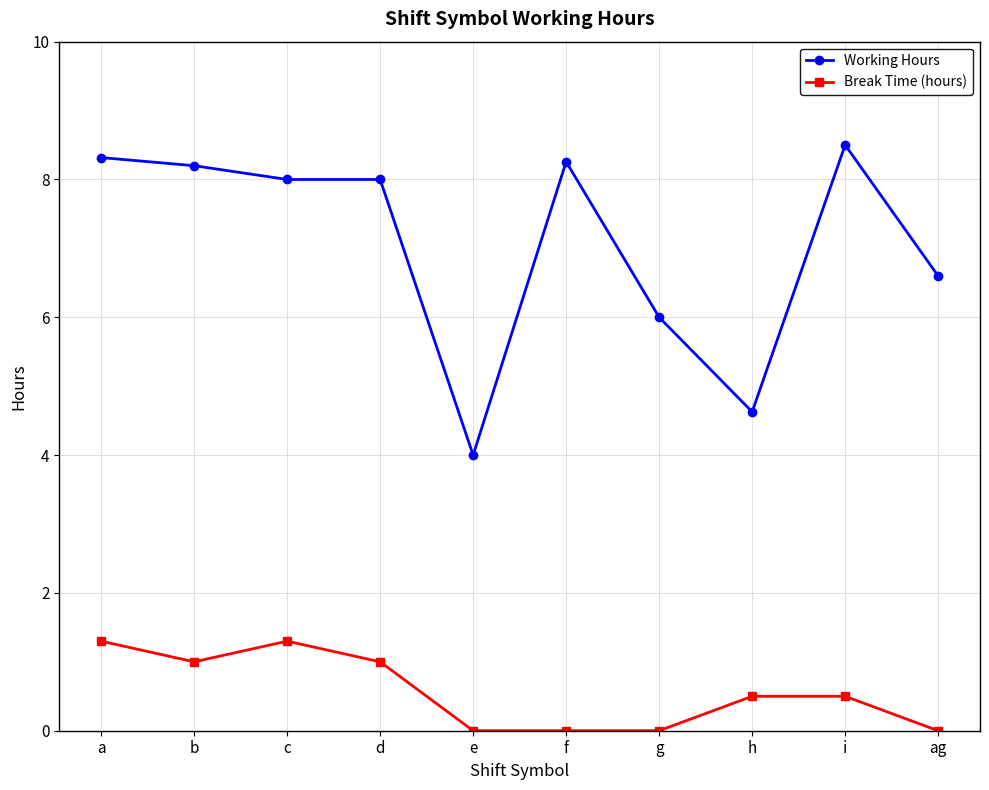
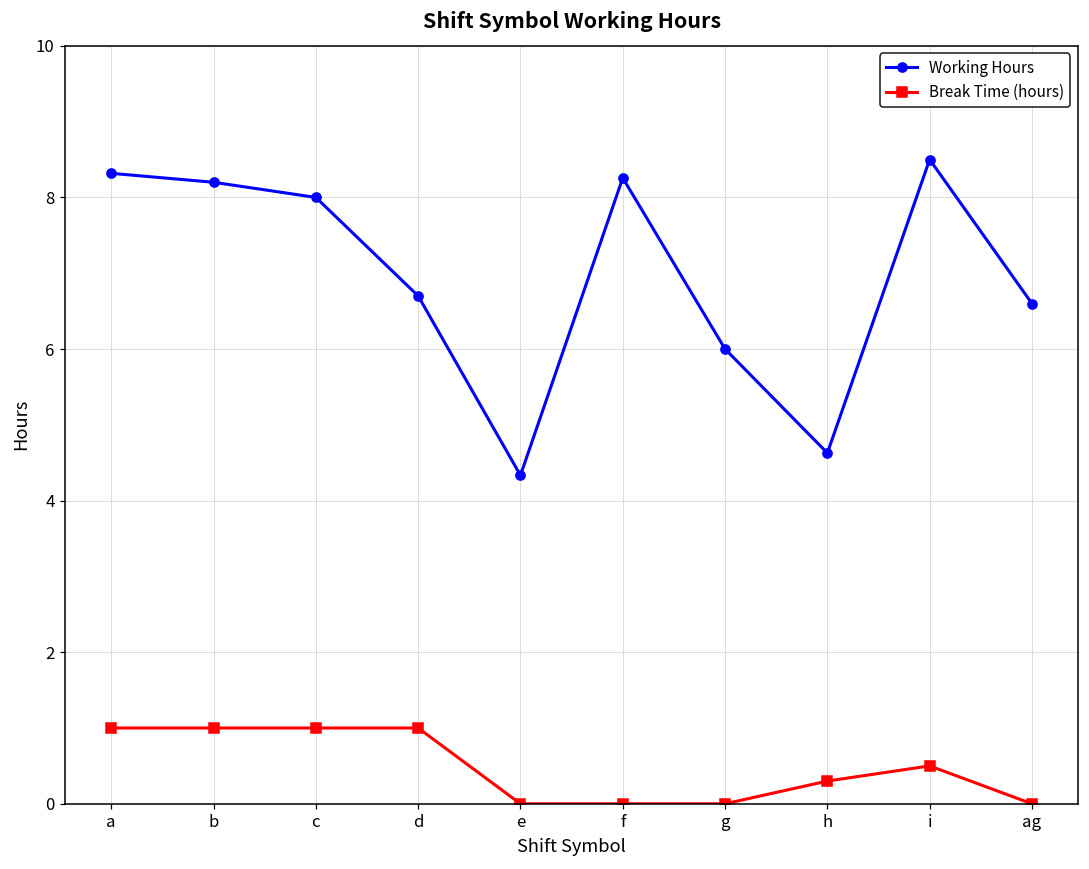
  {
    "Working Hours": {
      "a": 8.3,
      "b": 8.2,
      "c": 8.0,
-     "d": 8.0,
-     "e": 4.0,
+     "d": 6.7,
+     "e": 4.3,
      "f": 8.3,
      "g": 6.0,
      "h": 4.6,
      "i": 8.5,
      "ag": 6.6
    },
    "Break Time (hours)": {
-     "a": 1.3,
+     "a": 1.0,
      "b": 1.0,
-     "c": 1.3,
+     "c": 1.0,
      "d": 1.0,
      "e": 0.0,
      "f": 0.0,
      "g": 0.0,
-     "h": 0.5,
+     "h": 0.3,
      "i": 0.5,
      "ag": 0.0
    }
  }
